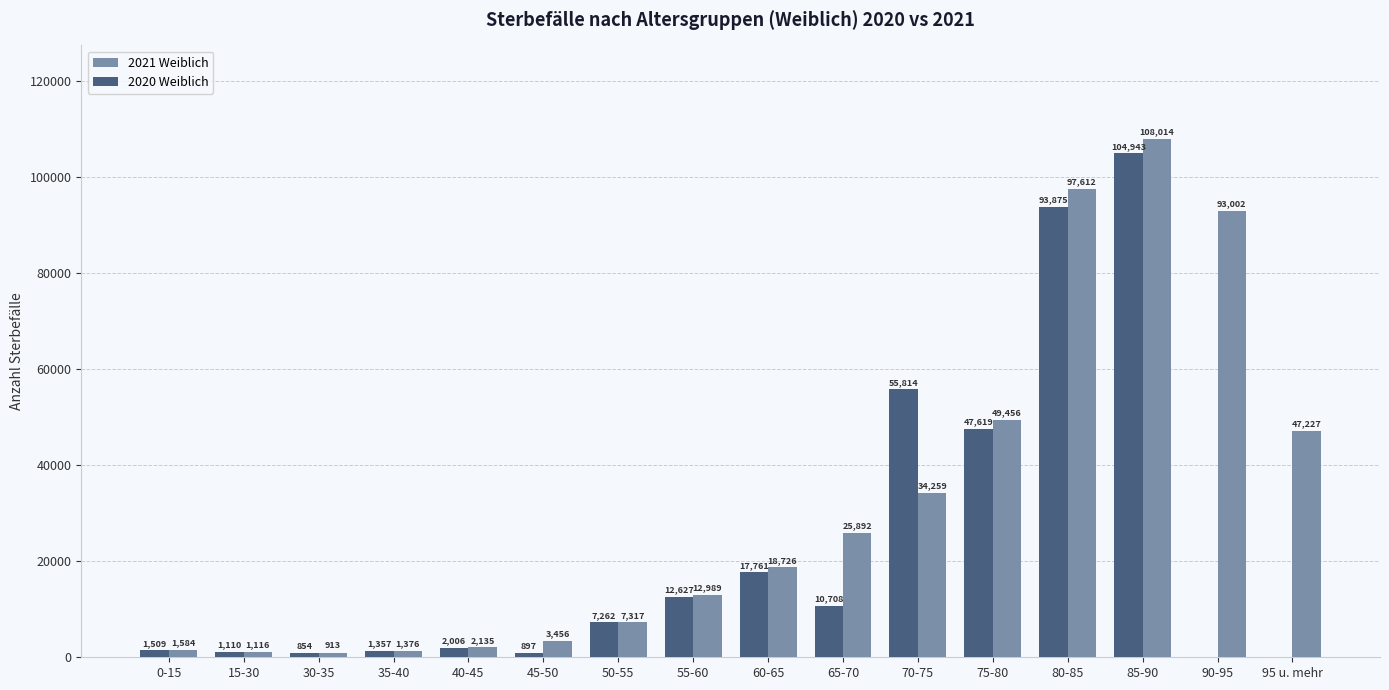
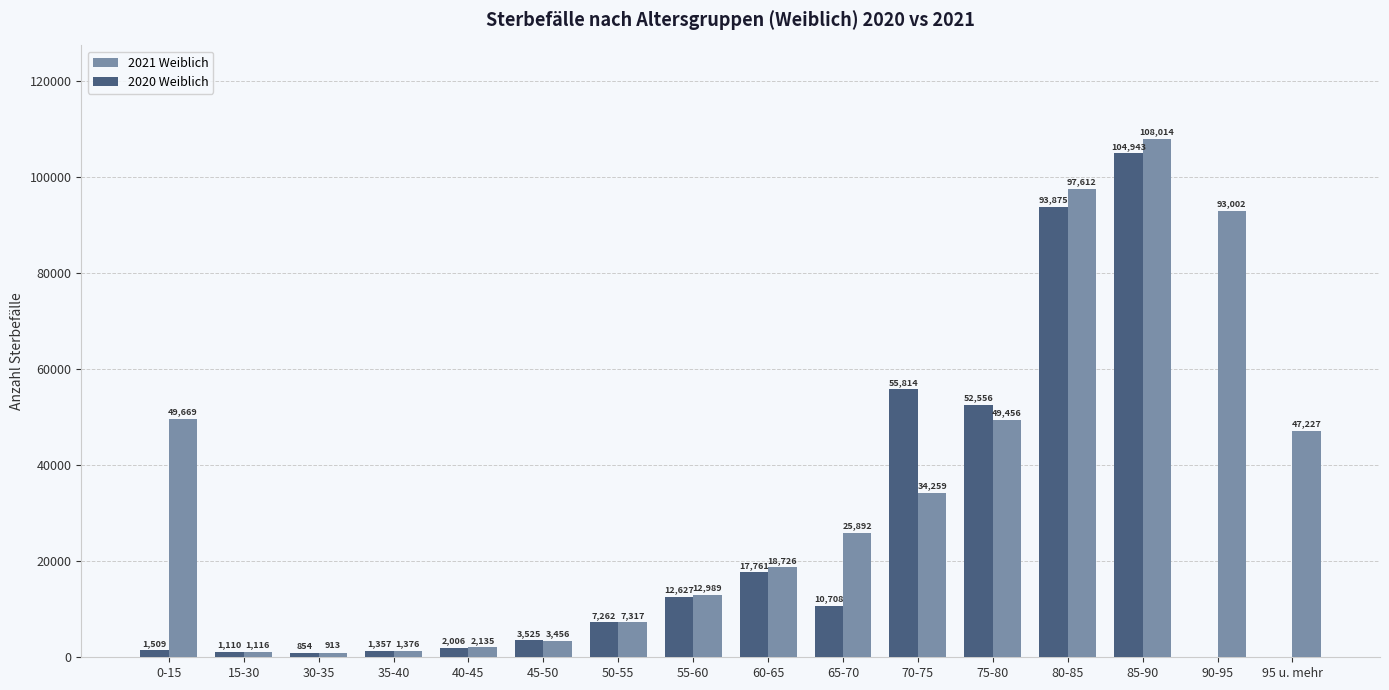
  {
    "2021 Weiblich": {
-     "0-15": "1,584",
+     "0-15": "49,669",
      "15-30": "1,116",
      "30-35": "913",
      "35-40": "1,376",
      "40-45": "2,135",
      "45-50": "3,456",
      "50-55": "7,317",
      "55-60": "12,989",
      "60-65": "18,726",
      "65-70": "25,892",
      "70-75": "34,259",
      "75-80": "49,456",
      "80-85": "97,612",
      "85-90": "108,014",
      "90-95": "93,002",
      "95 u. mehr": "47,227"
    },
    "2020 Weiblich": {
      "0-15": "1,509",
      "15-30": "1,110",
      "30-35": "854",
      "35-40": "1,357",
      "40-45": "2,006",
-     "45-50": "897",
+     "45-50": "3,525",
      "50-55": "7,262",
      "55-60": "12,627",
      "60-65": "17,761",
      "65-70": "10,708",
      "70-75": "55,814",
-     "75-80": "47,619",
+     "75-80": "52,556",
      "80-85": "93,875",
      "85-90": "104,943"
    }
  }
